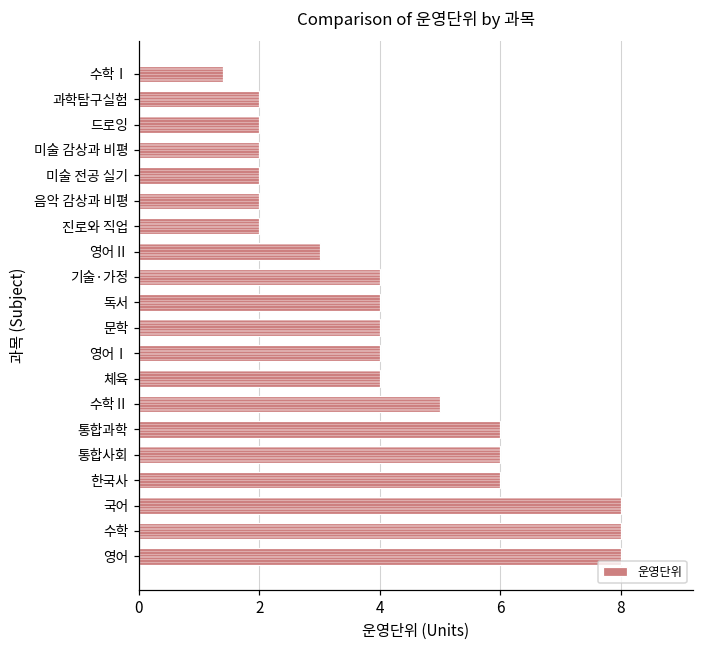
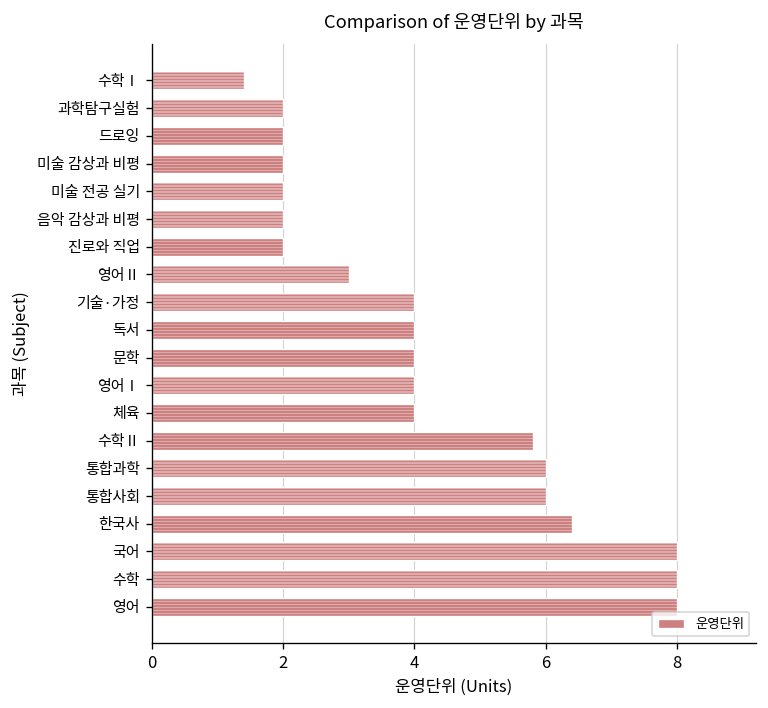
  {
    "수학Ⅰ": 1.4,
    "과학탐구실험": 2.0,
    "드로잉": 2.0,
    "미술 감상과 비평": 2.0,
    "미술 전공 실기": 2.0,
    "음악 감상과 비평": 2.0,
    "진로와 직업": 2.0,
    "영어Ⅱ": 3.0,
    "기술·가정": 4.0,
    "독서": 4.0,
    "문학": 4.0,
    "영어Ⅰ": 4.0,
    "체육": 4.0,
-   "수학Ⅱ": 5.0,
+   "수학Ⅱ": 5.8,
    "통합과학": 6.0,
    "통합사회": 6.0,
-   "한국사": 6.0,
+   "한국사": 6.4,
    "국어": 8.0,
    "수학": 8.0,
    "영어": 8.0
  }
